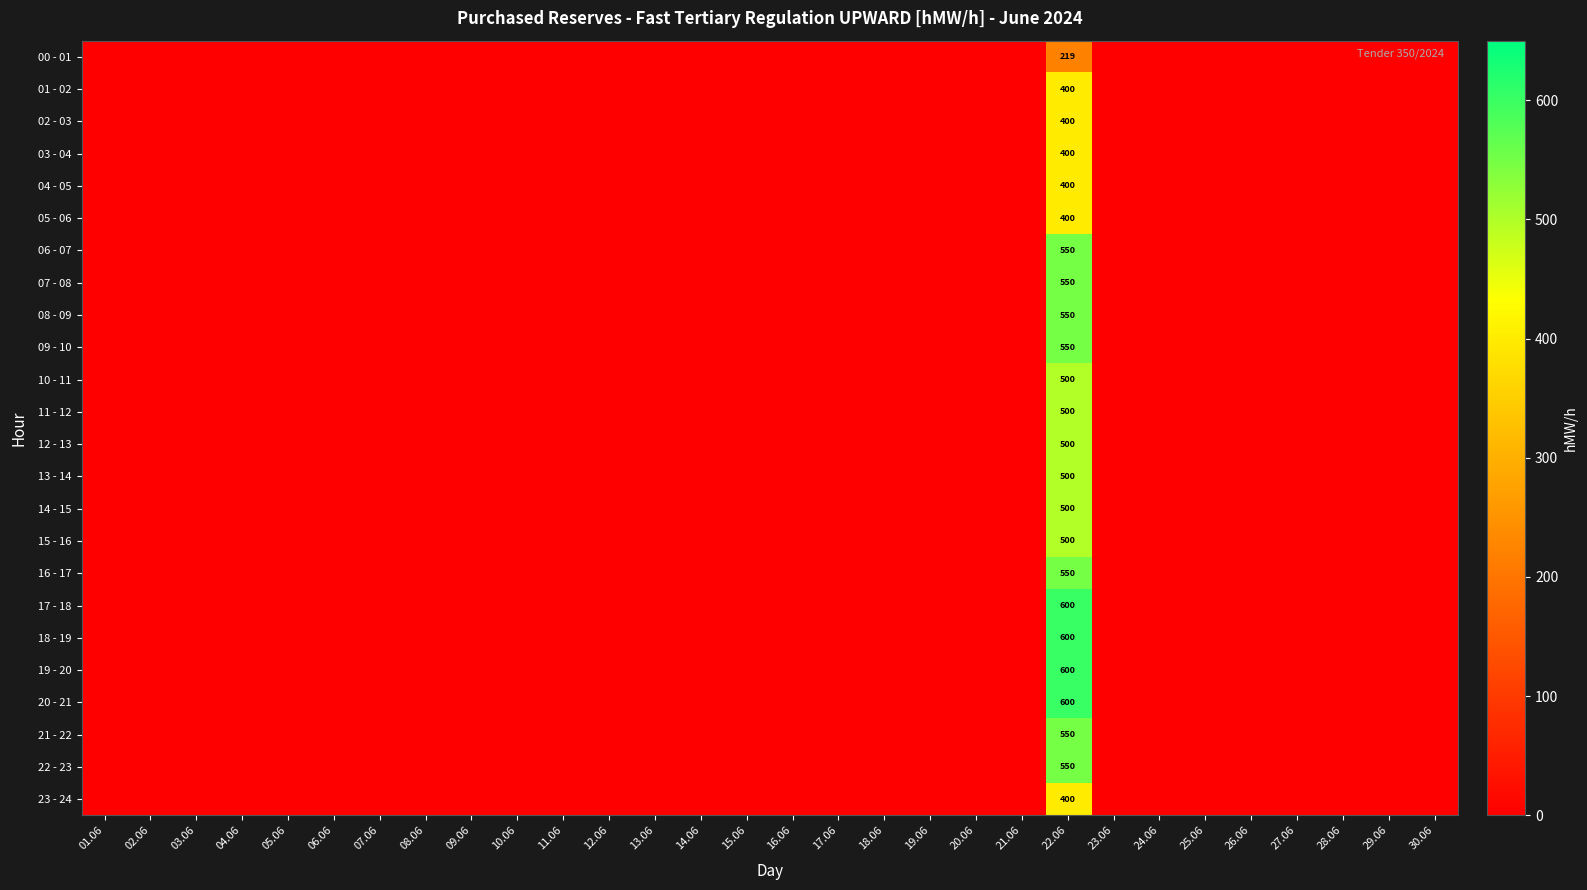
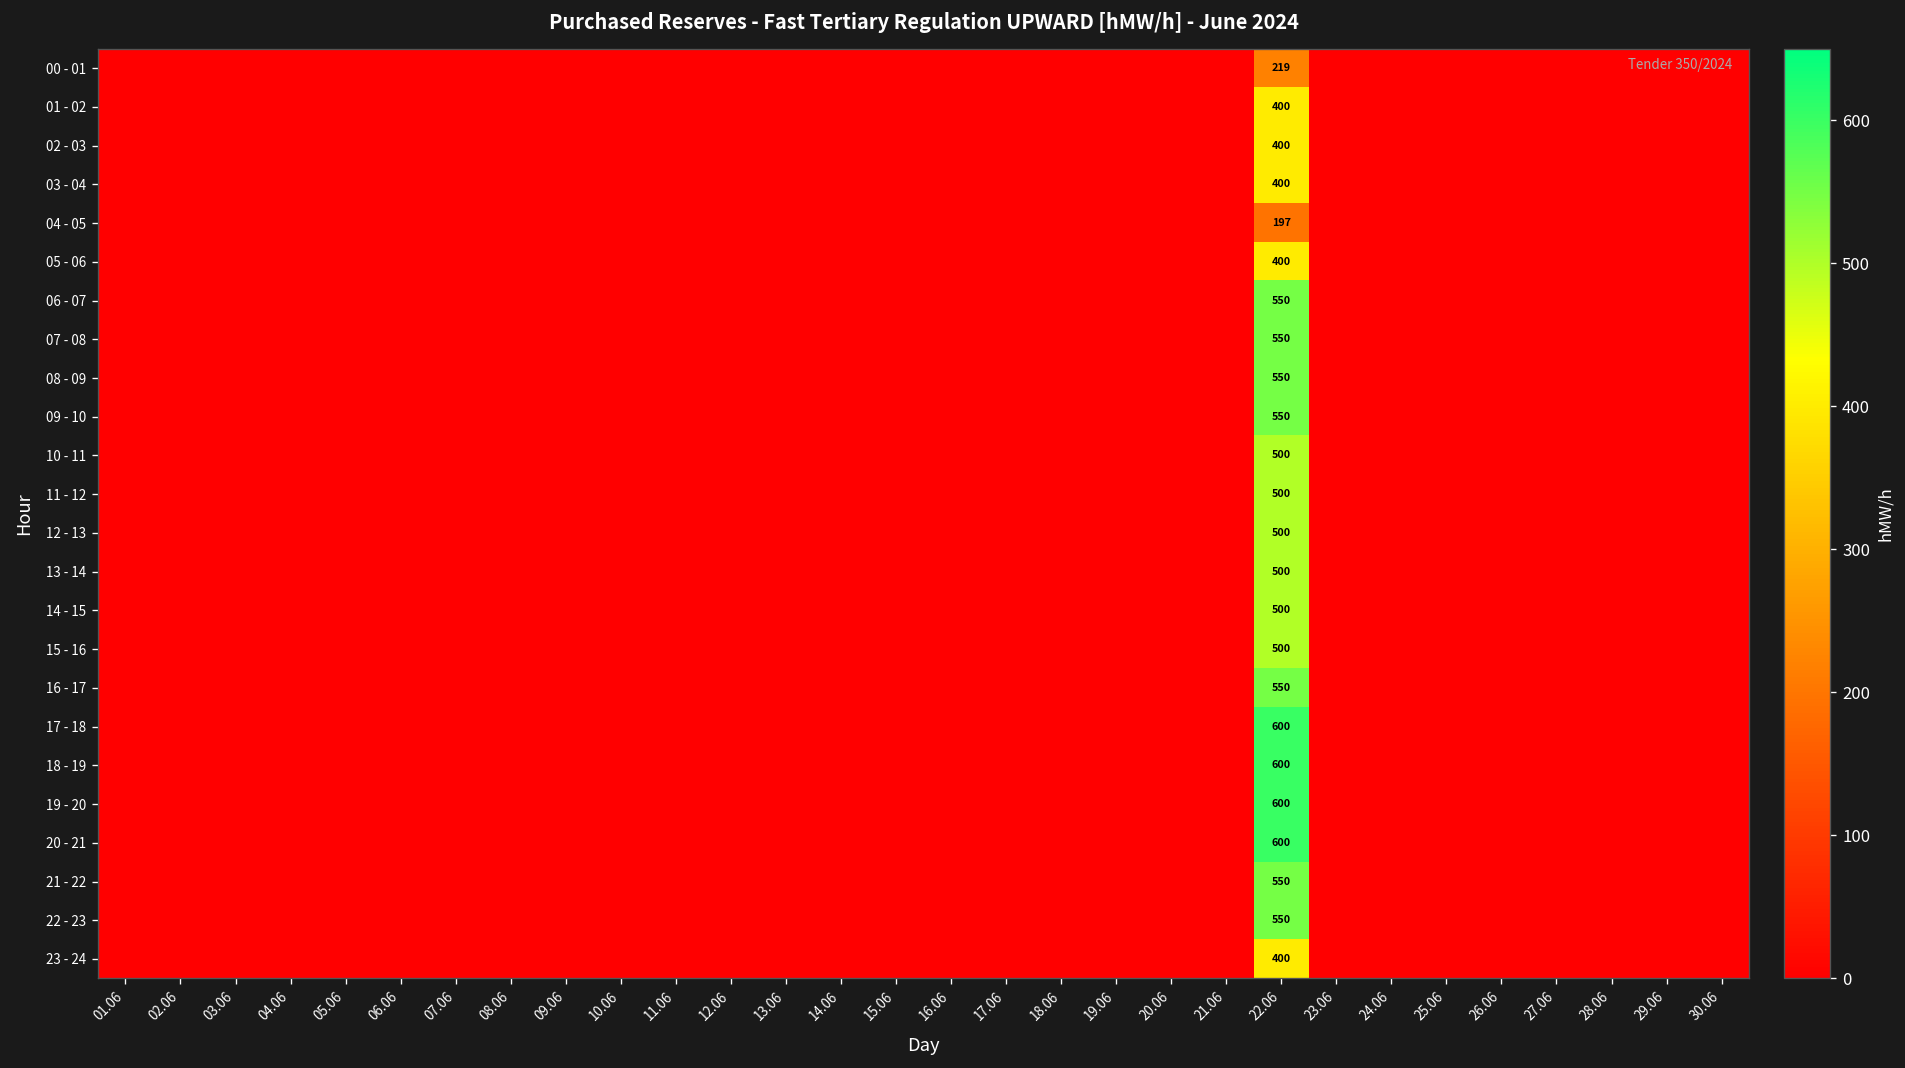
  {
    "00 - 01": {
      "22.06": 219
    },
    "01 - 02": {
      "22.06": 400
    },
    "02 - 03": {
      "22.06": 400
    },
    "03 - 04": {
      "22.06": 400
    },
    "04 - 05": {
-     "22.06": 400
+     "22.06": 197
    },
    "05 - 06": {
      "22.06": 400
    },
    "06 - 07": {
      "22.06": 550
    },
    "07 - 08": {
      "22.06": 550
    },
    "08 - 09": {
      "22.06": 550
    },
    "09 - 10": {
      "22.06": 550
    },
    "10 - 11": {
      "22.06": 500
    },
    "11 - 12": {
      "22.06": 500
    },
    "12 - 13": {
      "22.06": 500
    },
    "13 - 14": {
      "22.06": 500
    },
    "14 - 15": {
      "22.06": 500
    },
    "15 - 16": {
      "22.06": 500
    },
    "16 - 17": {
      "22.06": 550
    },
    "17 - 18": {
      "22.06": 600
    },
    "18 - 19": {
      "22.06": 600
    },
    "19 - 20": {
      "22.06": 600
    },
    "20 - 21": {
      "22.06": 600
    },
    "21 - 22": {
      "22.06": 550
    },
    "22 - 23": {
      "22.06": 550
    },
    "23 - 24": {
      "22.06": 400
    }
  }
